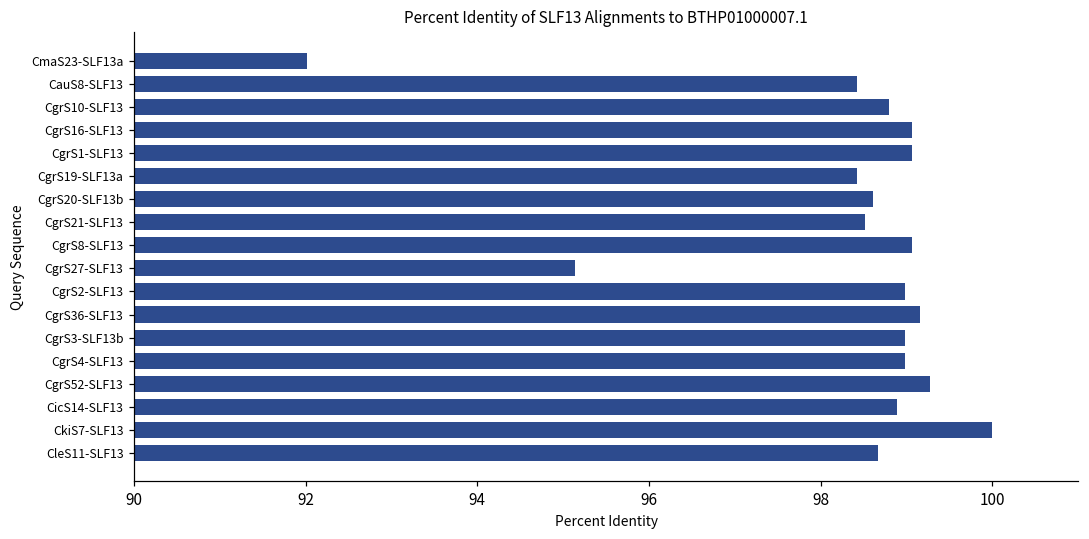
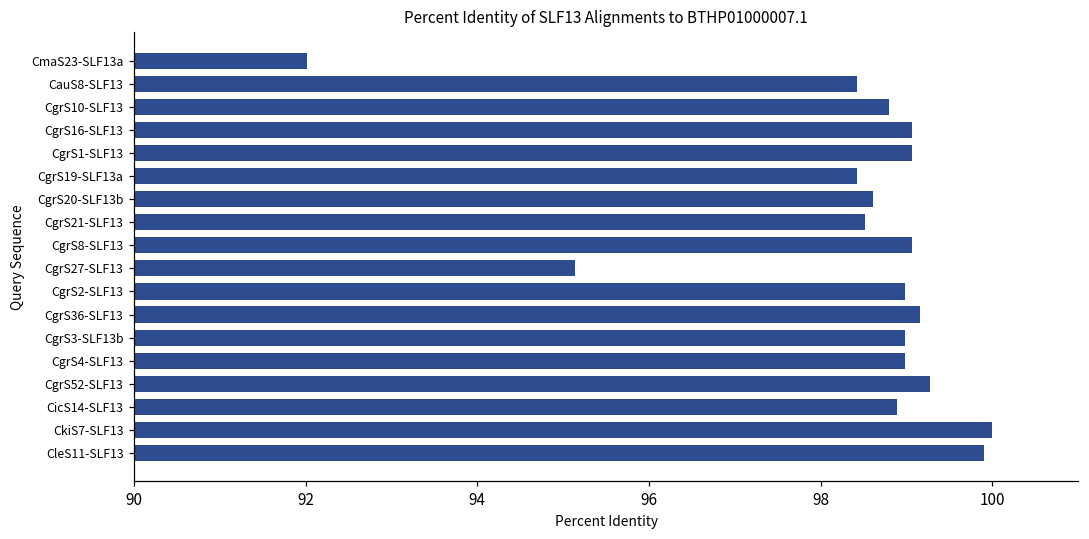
  {
    "CmaS23-SLF13a": 92.0,
    "CauS8-SLF13": 98.4,
    "CgrS10-SLF13": 98.8,
    "CgrS16-SLF13": 99.1,
    "CgrS1-SLF13": 99.1,
    "CgrS19-SLF13a": 98.4,
    "CgrS20-SLF13b": 98.6,
    "CgrS21-SLF13": 98.5,
    "CgrS8-SLF13": 99.1,
    "CgrS27-SLF13": 95.1,
    "CgrS2-SLF13": 99.0,
    "CgrS36-SLF13": 99.2,
    "CgrS3-SLF13b": 99.0,
    "CgrS4-SLF13": 99.0,
    "CgrS52-SLF13": 99.3,
    "CicS14-SLF13": 98.9,
    "CkiS7-SLF13": 100.0,
-   "CleS11-SLF13": 98.7
+   "CleS11-SLF13": 99.9
  }
